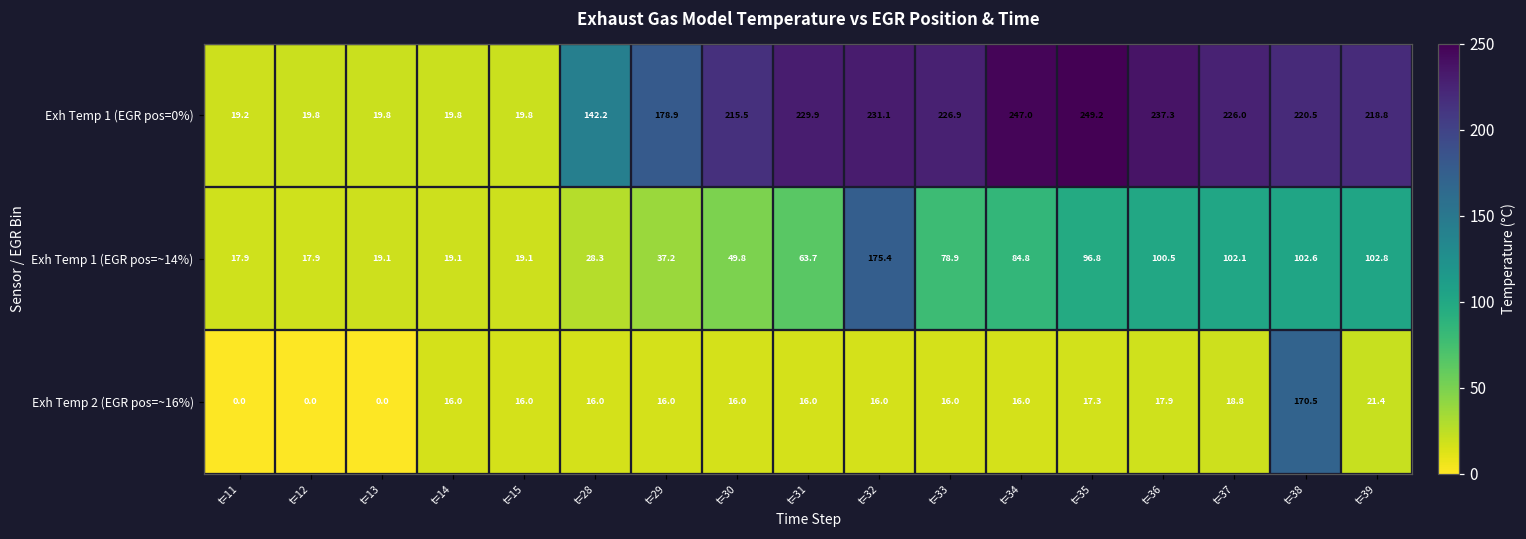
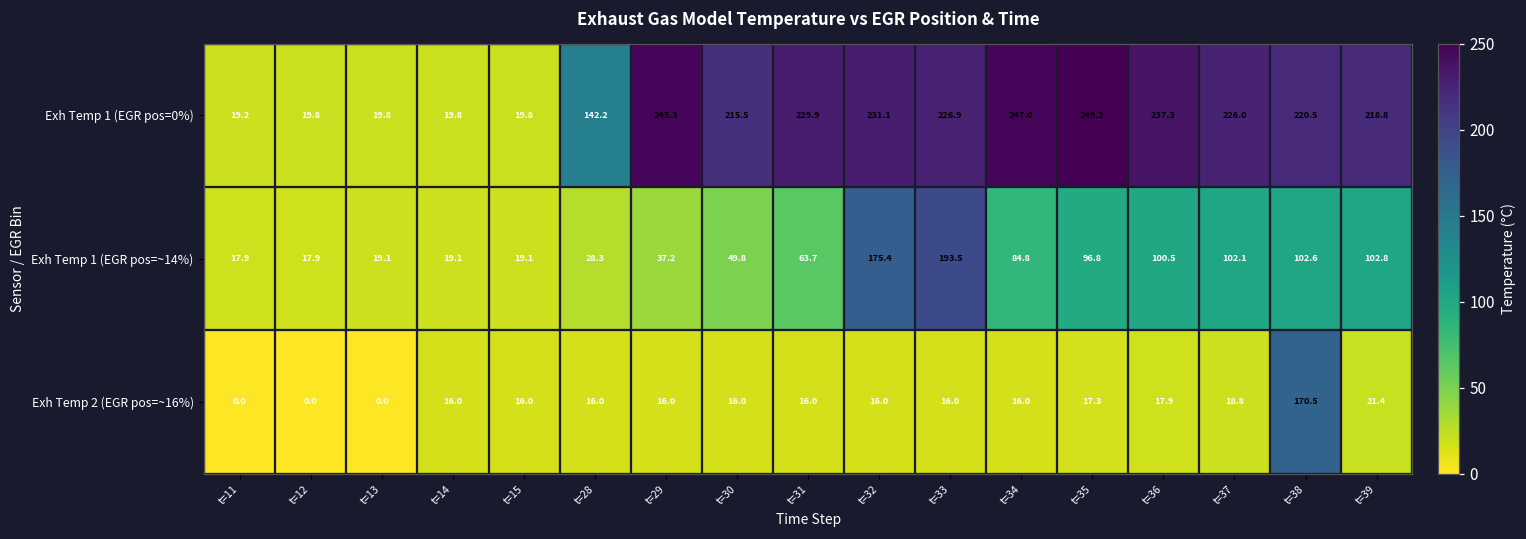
  {
    "Exh Temp 1 (EGR pos=0%)": {
      "t=11": 19.2,
      "t=12": 19.8,
      "t=13": 19.8,
      "t=14": 19.8,
      "t=15": 19.8,
      "t=28": 142.2,
-     "t=29": 178.9,
+     "t=29": 245.3,
      "t=30": 215.5,
      "t=31": 229.9,
      "t=32": 231.1,
      "t=33": 226.9,
      "t=34": 247.0,
      "t=35": 249.2,
      "t=36": 237.3,
      "t=37": 226.0,
      "t=38": 220.5,
      "t=39": 218.8
    },
    "Exh Temp 1 (EGR pos=~14%)": {
      "t=11": 17.9,
      "t=12": 17.9,
      "t=13": 19.1,
      "t=14": 19.1,
      "t=15": 19.1,
      "t=28": 28.3,
      "t=29": 37.2,
      "t=30": 49.8,
      "t=31": 63.7,
      "t=32": 175.4,
-     "t=33": 78.9,
+     "t=33": 193.5,
      "t=34": 84.8,
      "t=35": 96.8,
      "t=36": 100.5,
      "t=37": 102.1,
      "t=38": 102.6,
      "t=39": 102.8
    },
    "Exh Temp 2 (EGR pos=~16%)": {
      "t=11": 0.0,
      "t=12": 0.0,
      "t=13": 0.0,
      "t=14": 16.0,
      "t=15": 16.0,
      "t=28": 16.0,
      "t=29": 16.0,
      "t=30": 16.0,
      "t=31": 16.0,
      "t=32": 16.0,
      "t=33": 16.0,
      "t=34": 16.0,
      "t=35": 17.3,
      "t=36": 17.9,
      "t=37": 18.8,
      "t=38": 170.5,
      "t=39": 21.4
    }
  }
